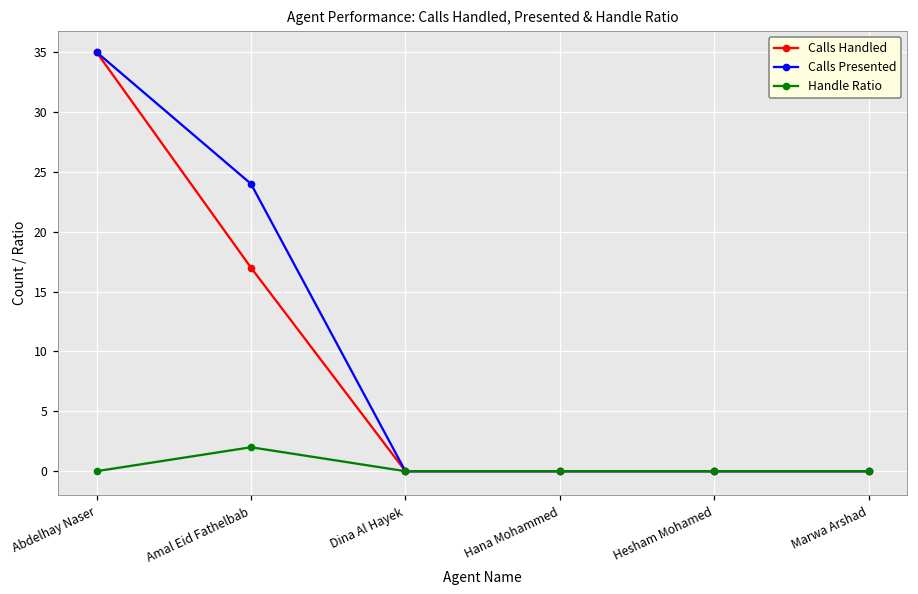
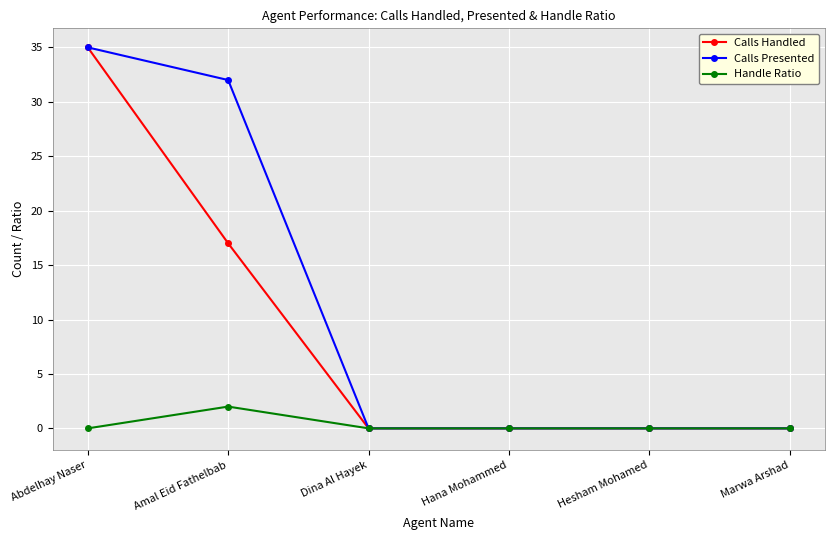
  {
    "Calls Handled": {
      "Amal Eid Fathelbab": 17
    },
    "Calls Presented": {
-     "Amal Eid Fathelbab": 24
+     "Amal Eid Fathelbab": 32
    },
    "Handle Ratio": {
      "Abdelhay Naser": 0,
      "Amal Eid Fathelbab": 2
    }
  }
